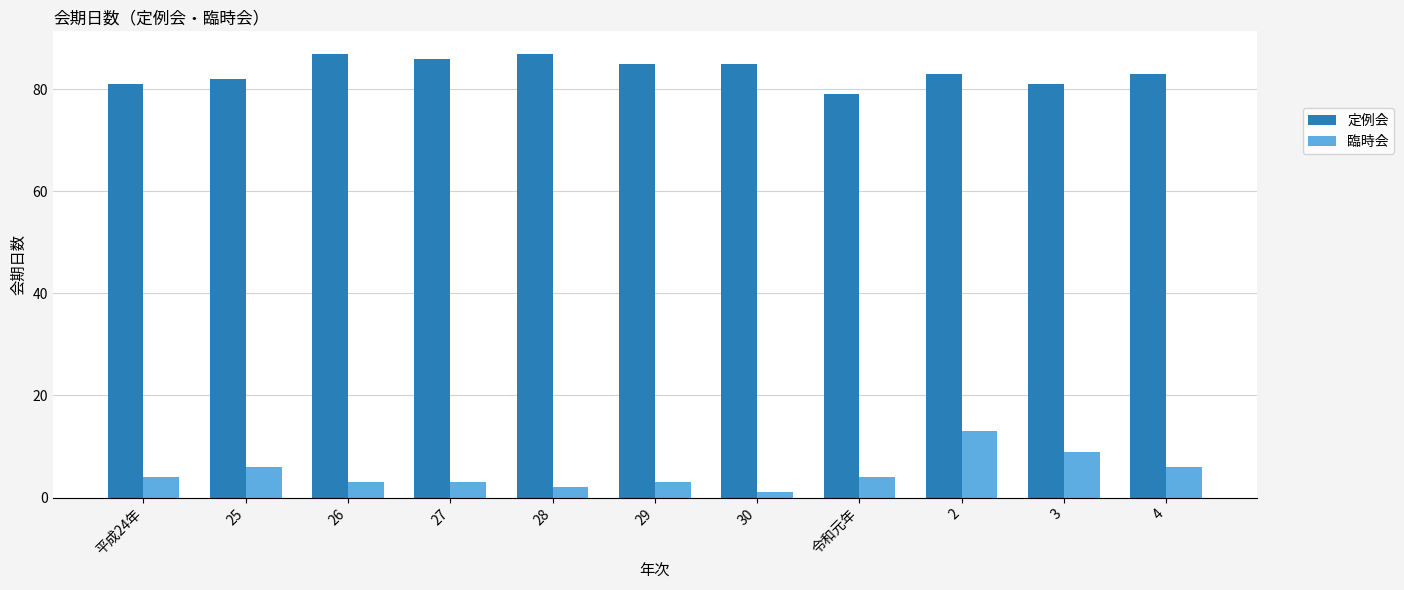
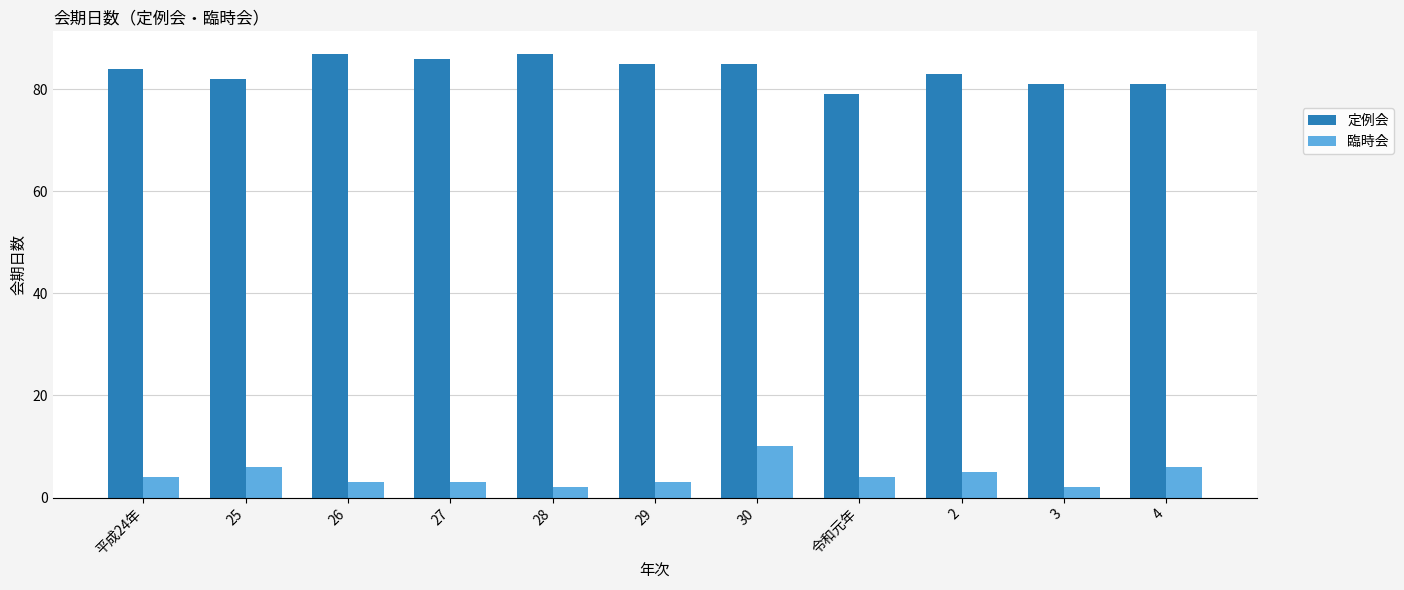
  {
    "定例会": {
-     "平成24年": 81,
+     "平成24年": 84,
      "25": 82,
      "26": 87,
      "27": 86,
      "28": 87,
      "29": 85,
      "30": 85,
      "令和元年": 79,
      "2": 83,
      "3": 81,
-     "4": 83
+     "4": 81
    },
    "臨時会": {
      "平成24年": 4,
      "25": 6,
      "26": 3,
      "27": 3,
      "28": 2,
      "29": 3,
-     "30": 1,
+     "30": 10,
      "令和元年": 4,
-     "2": 13,
-     "3": 9,
+     "2": 5,
+     "3": 2,
      "4": 6
    }
  }
